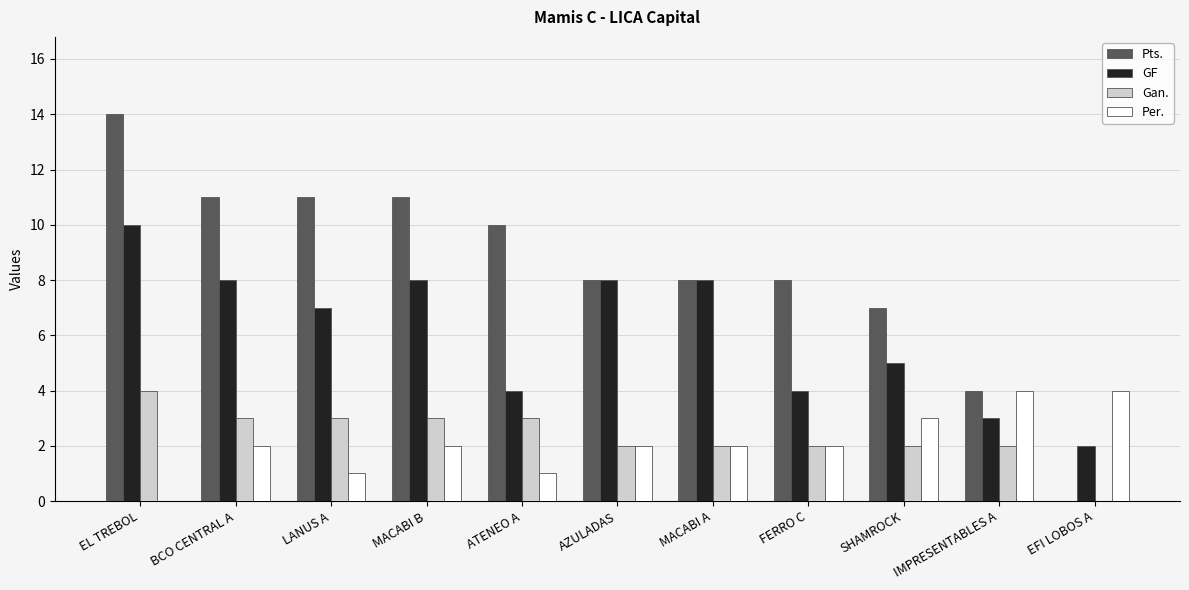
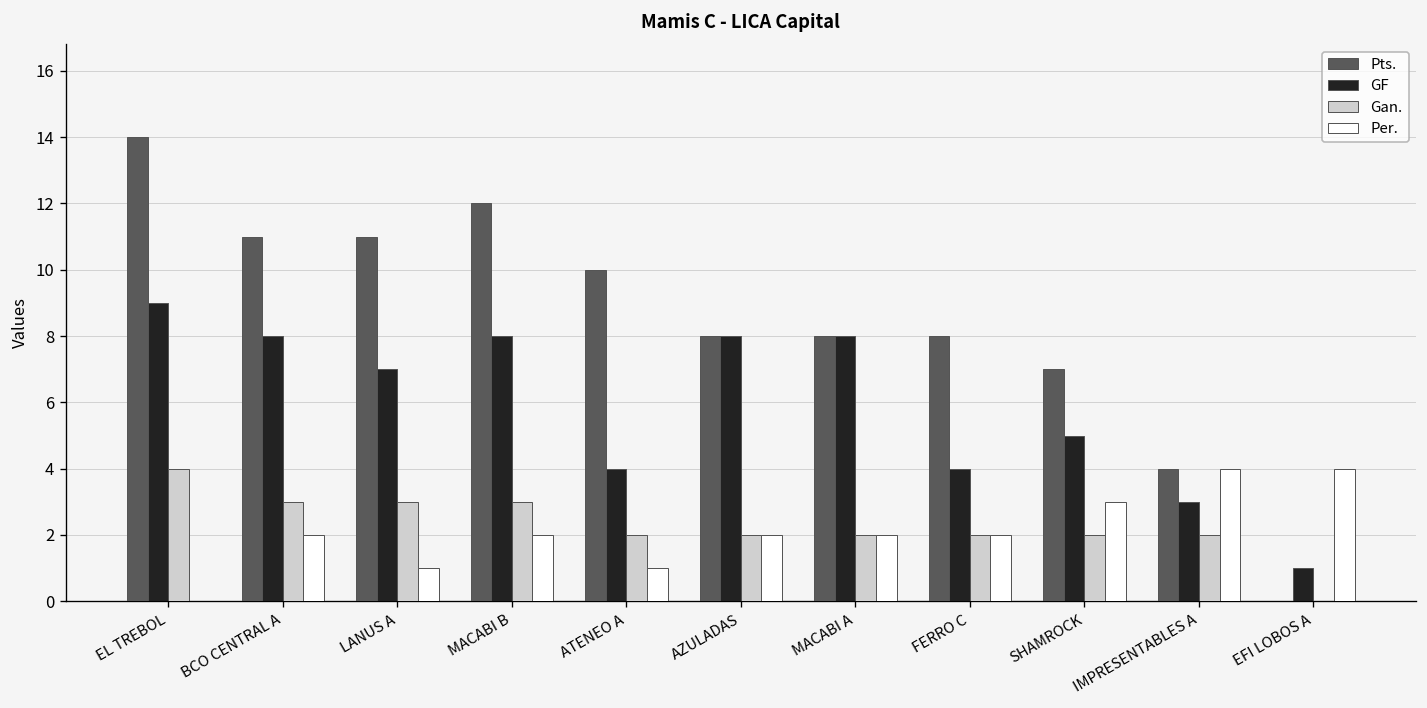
  {
    "Pts.": {
      "EL TREBOL": 14,
      "BCO CENTRAL A": 11,
      "LANUS A": 11,
-     "MACABI B": 11,
+     "MACABI B": 12,
      "ATENEO A": 10,
      "AZULADAS": 8,
      "MACABI A": 8,
      "FERRO C": 8,
      "SHAMROCK": 7,
      "IMPRESENTABLES A": 4,
      "EFI LOBOS A": 0
    },
    "GF": {
-     "EL TREBOL": 10,
+     "EL TREBOL": 9,
      "BCO CENTRAL A": 8,
      "LANUS A": 7,
      "MACABI B": 8,
      "ATENEO A": 4,
      "AZULADAS": 8,
      "MACABI A": 8,
      "FERRO C": 4,
      "SHAMROCK": 5,
      "IMPRESENTABLES A": 3,
-     "EFI LOBOS A": 2
+     "EFI LOBOS A": 1
    },
    "Gan.": {
      "EL TREBOL": 4,
      "BCO CENTRAL A": 3,
      "LANUS A": 3,
      "MACABI B": 3,
-     "ATENEO A": 3,
+     "ATENEO A": 2,
      "AZULADAS": 2,
      "MACABI A": 2,
      "FERRO C": 2,
      "SHAMROCK": 2,
      "IMPRESENTABLES A": 2,
      "EFI LOBOS A": 0
    },
    "Per.": {
      "EL TREBOL": 0,
      "BCO CENTRAL A": 2,
      "LANUS A": 1,
      "MACABI B": 2,
      "ATENEO A": 1,
      "AZULADAS": 2,
      "MACABI A": 2,
      "FERRO C": 2,
      "SHAMROCK": 3,
      "IMPRESENTABLES A": 4,
      "EFI LOBOS A": 4
    }
  }
